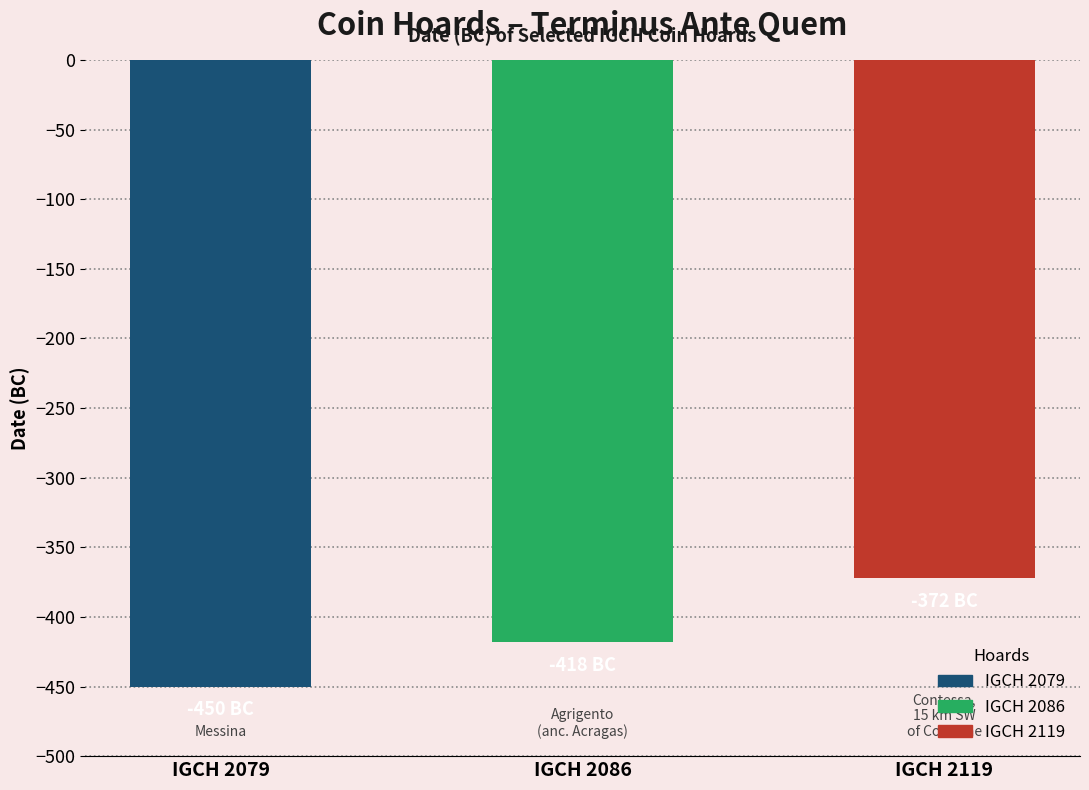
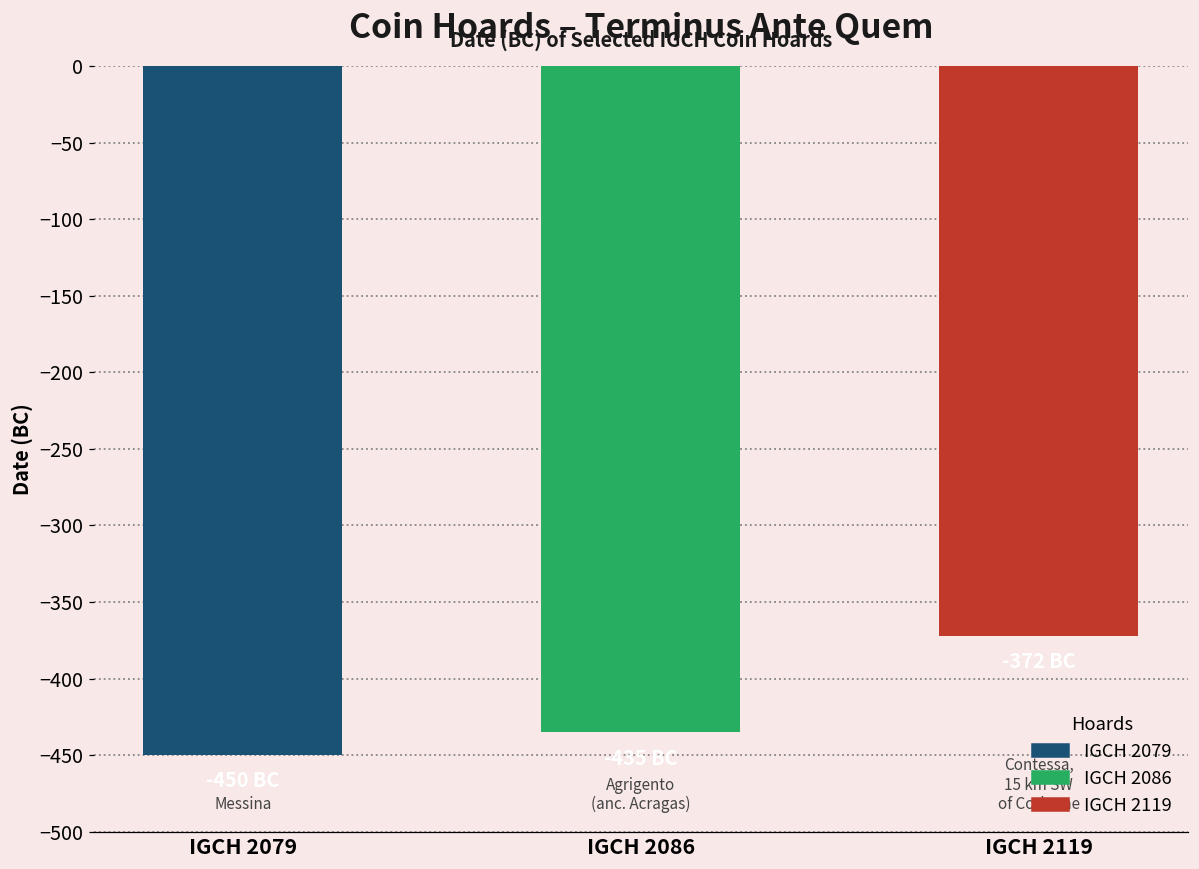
  {
    "IGCH 2079": -450,
-   "IGCH 2086": -418,
+   "IGCH 2086": -435,
    "IGCH 2119": -372
  }
